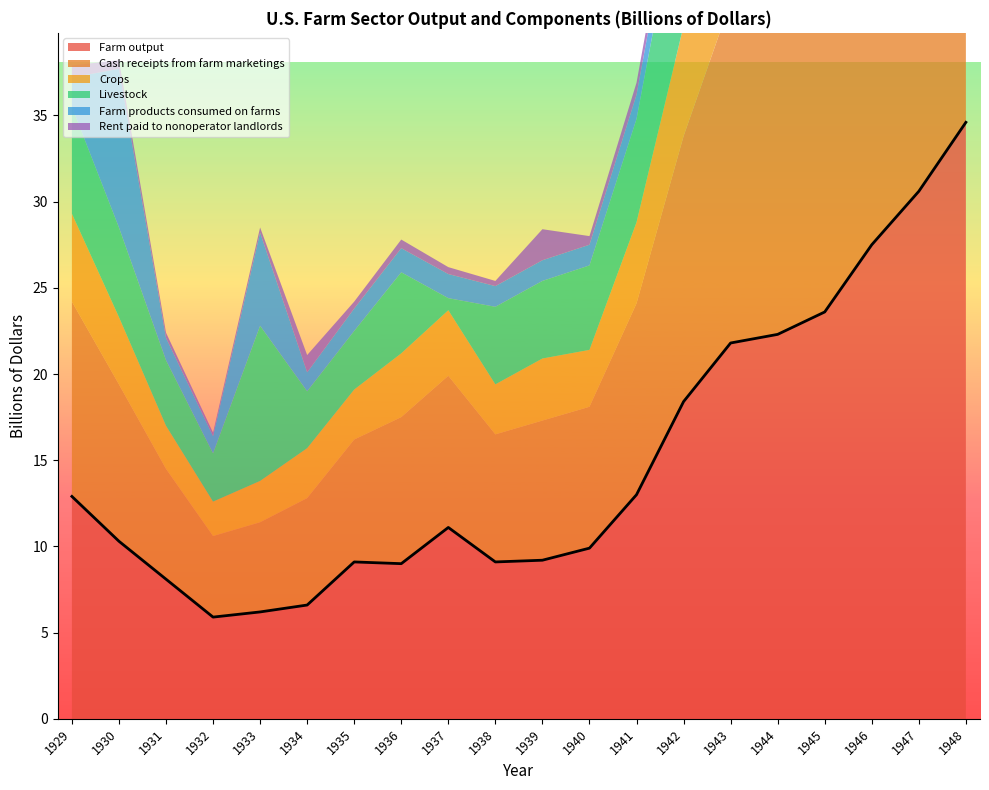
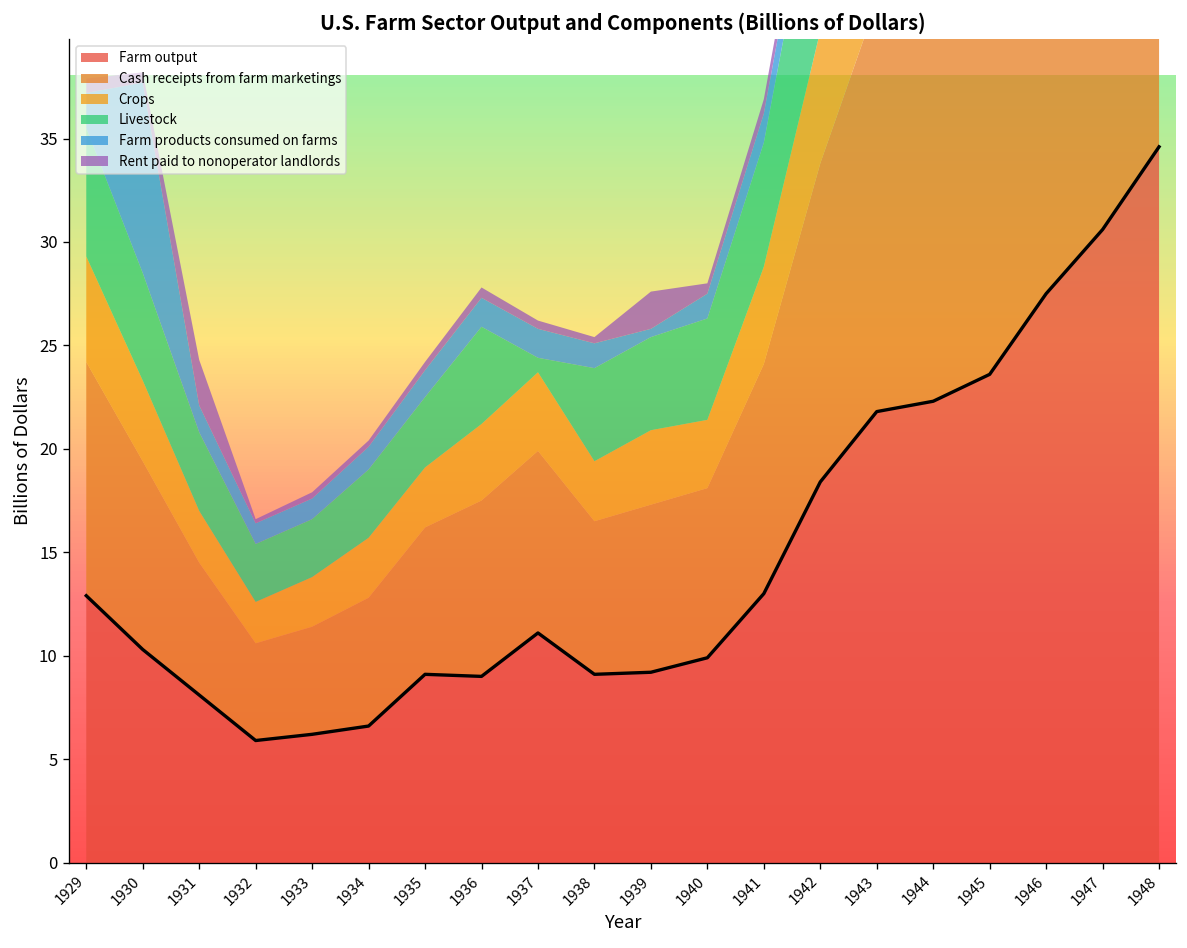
  {
    "Livestock": {
      "1930": 5.2,
      "1931": 3.8,
      "1932": 2.8,
-     "1933": 9.0,
+     "1933": 2.8,
      "1934": 3.3,
      "1935": 3.4,
      "1936": 4.7,
      "1937": 0.7,
      "1938": 4.5,
      "1939": 4.5,
      "1940": 4.9,
      "1941": 6.0
    },
    "Farm products consumed on farms": {
      "1931": 1.3,
      "1932": 1.0,
-     "1933": 5.4,
+     "1933": 1.0,
      "1934": 1.1,
      "1935": 1.3,
      "1936": 1.4,
      "1937": 1.4,
      "1938": 1.2,
-     "1939": 1.2,
+     "1939": 0.4,
      "1940": 1.2,
      "1941": 1.4
    },
    "Rent paid to nonoperator landlords": {
-     "1931": 0.3,
+     "1931": 2.2,
      "1932": 0.2,
      "1933": 0.3,
-     "1934": 1.0,
+     "1934": 0.3,
      "1935": 0.4,
      "1936": 0.5,
      "1937": 0.4,
      "1938": 0.3,
      "1939": 1.8,
      "1940": 0.5,
      "1941": 0.7
    }
  }
